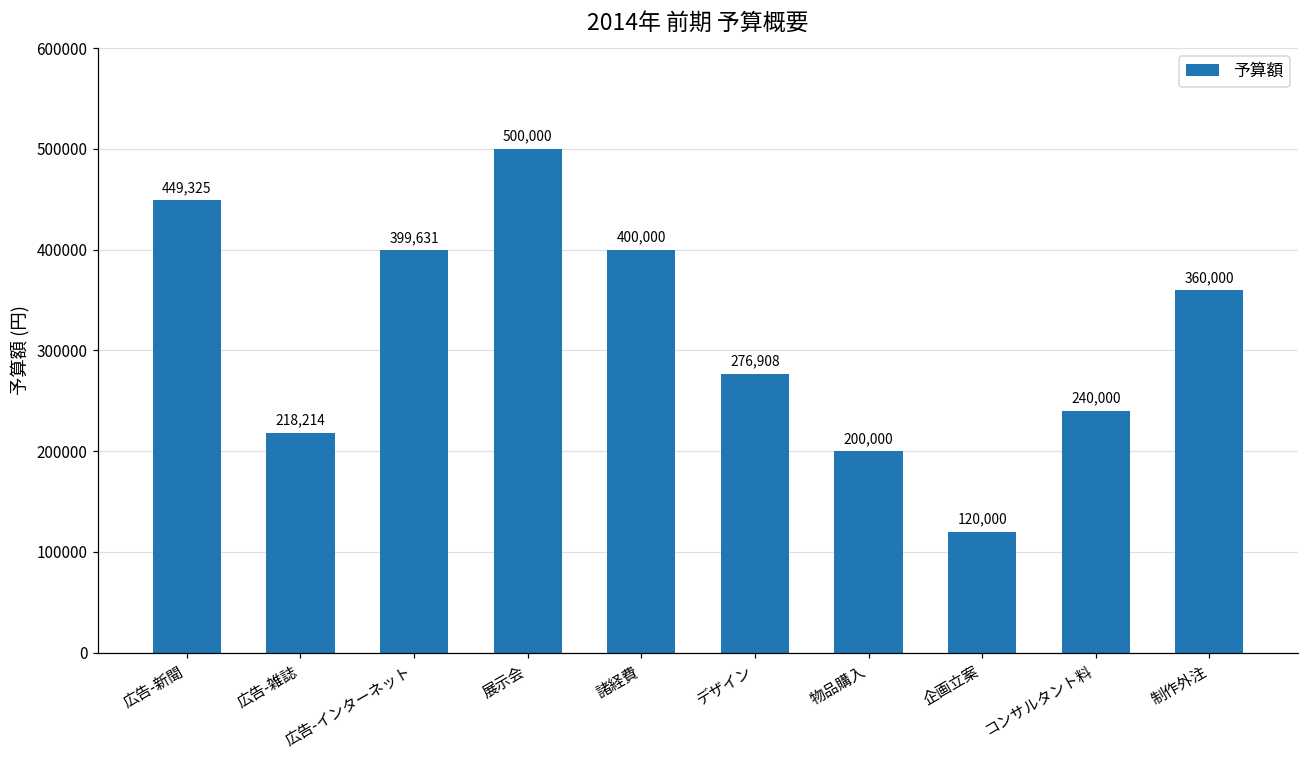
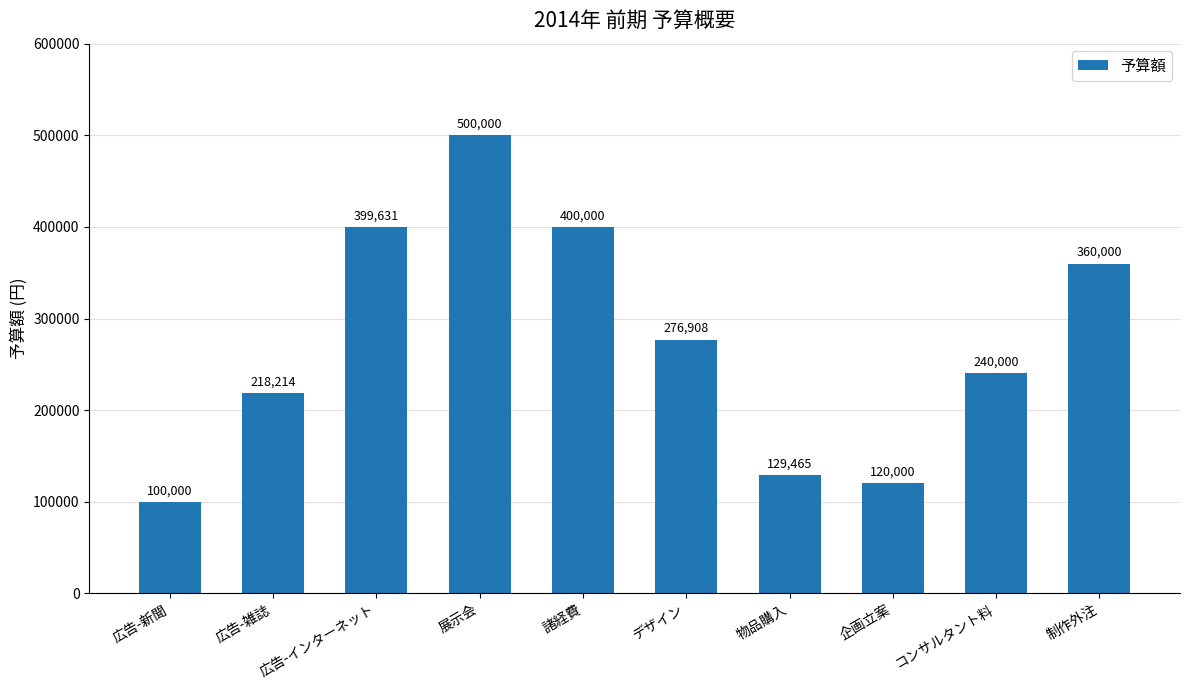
  {
-   "広告-新聞": "449,325",
+   "広告-新聞": "100,000",
    "広告-雑誌": "218,214",
    "広告-インターネット": "399,631",
    "展示会": "500,000",
    "諸経費": "400,000",
    "デザイン": "276,908",
-   "物品購入": "200,000",
+   "物品購入": "129,465",
    "企画立案": "120,000",
    "コンサルタント料": "240,000",
    "制作外注": "360,000"
  }
